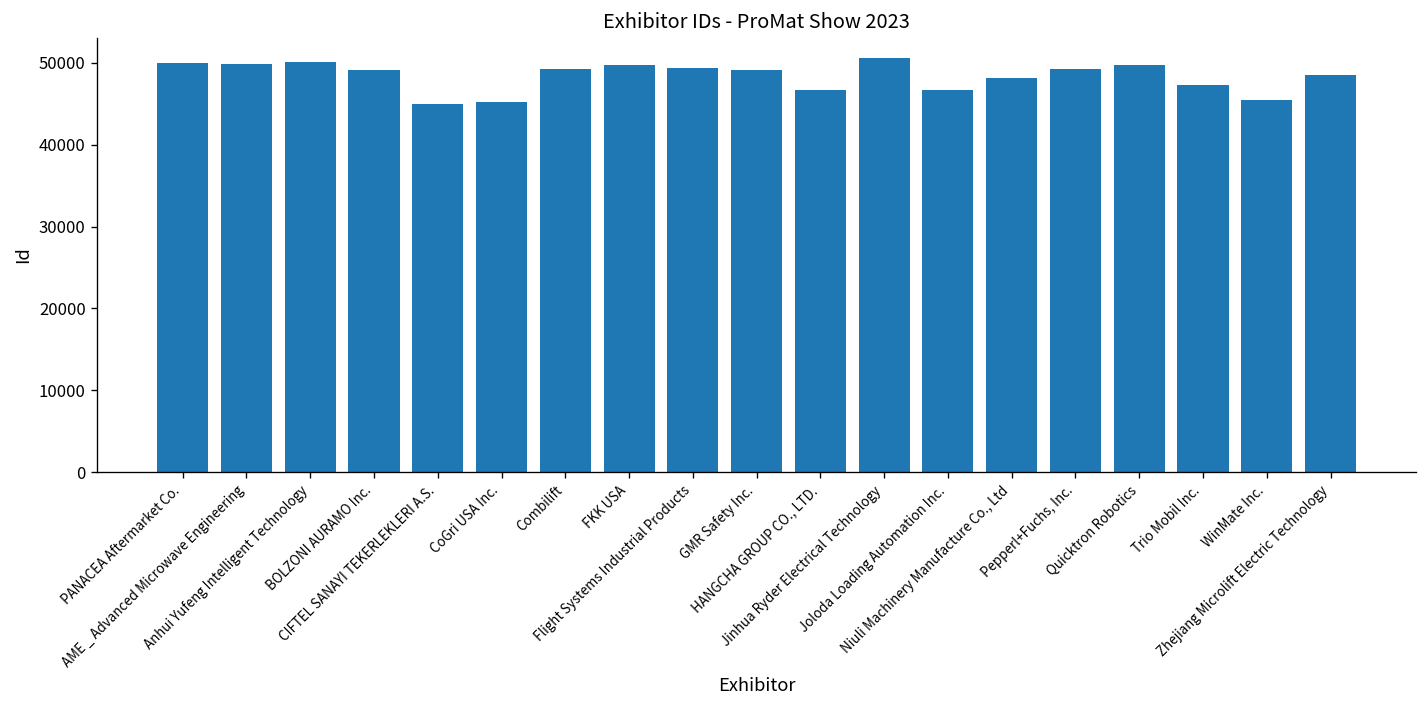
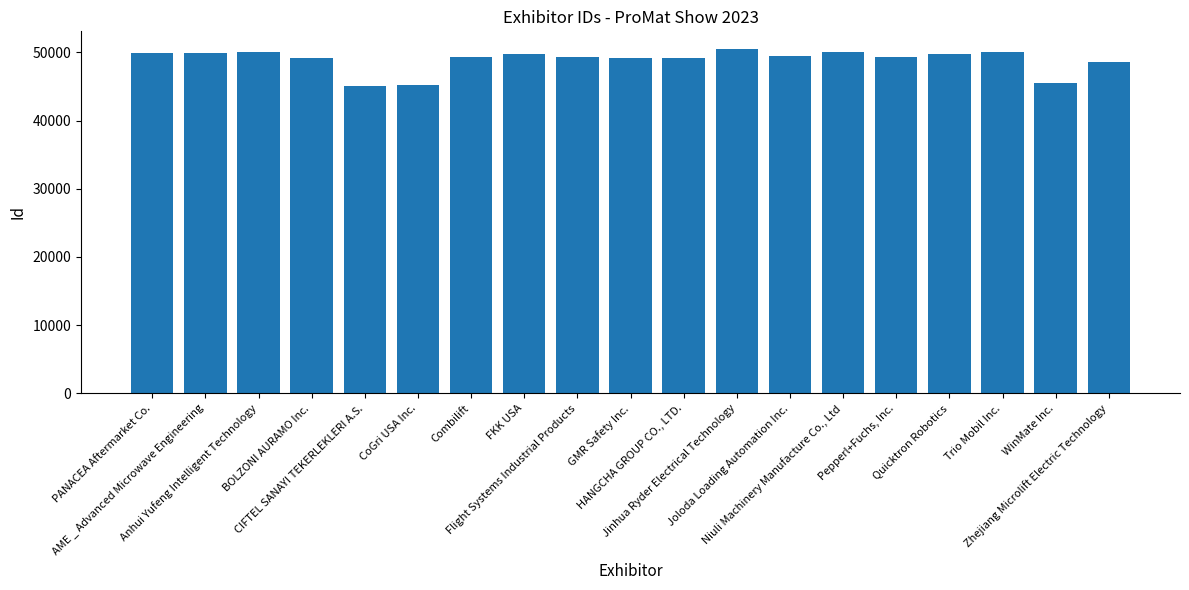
  {
    "PANACEA Aftermarket Co.": 50000,
    "AME _ Advanced Microwave Engineering": 50000,
    "Anhui Yufeng Intelligent Technology": 50000,
    "BOLZONI AURAMO Inc.": 49000,
    "CIFTEL SANAYI TEKERLEKLERI A.S.": 45000,
    "CoGri USA Inc.": 45000,
    "Combilift": 49000,
    "FKK USA": 50000,
    "Flight Systems Industrial Products": 49000,
    "GMR Safety Inc.": 49000,
-   "HANGCHA GROUP CO., LTD.": 47000,
+   "HANGCHA GROUP CO., LTD.": 49000,
    "Jinhua Ryder Electrical Technology": 51000,
-   "Joloda Loading Automation Inc.": 47000,
-   "Niuli Machinery Manufacture Co., Ltd": 48000,
+   "Joloda Loading Automation Inc.": 49000,
+   "Niuli Machinery Manufacture Co., Ltd": 50000,
    "Pepperl+Fuchs, Inc.": 49000,
    "Quicktron Robotics": 50000,
-   "Trio Mobil Inc.": 47000,
+   "Trio Mobil Inc.": 50000,
    "WinMate Inc.": 45000,
    "Zhejiang Microlift Electric Technology": 49000
  }
